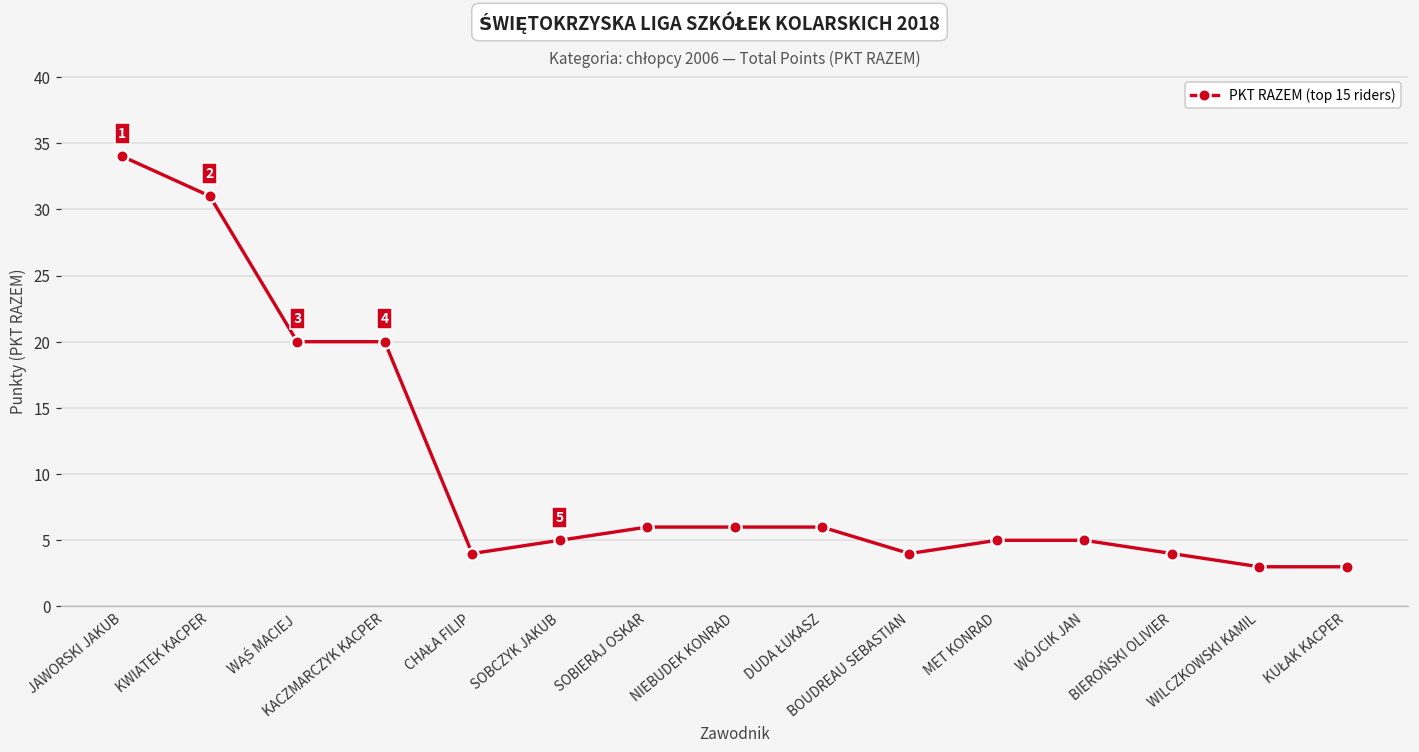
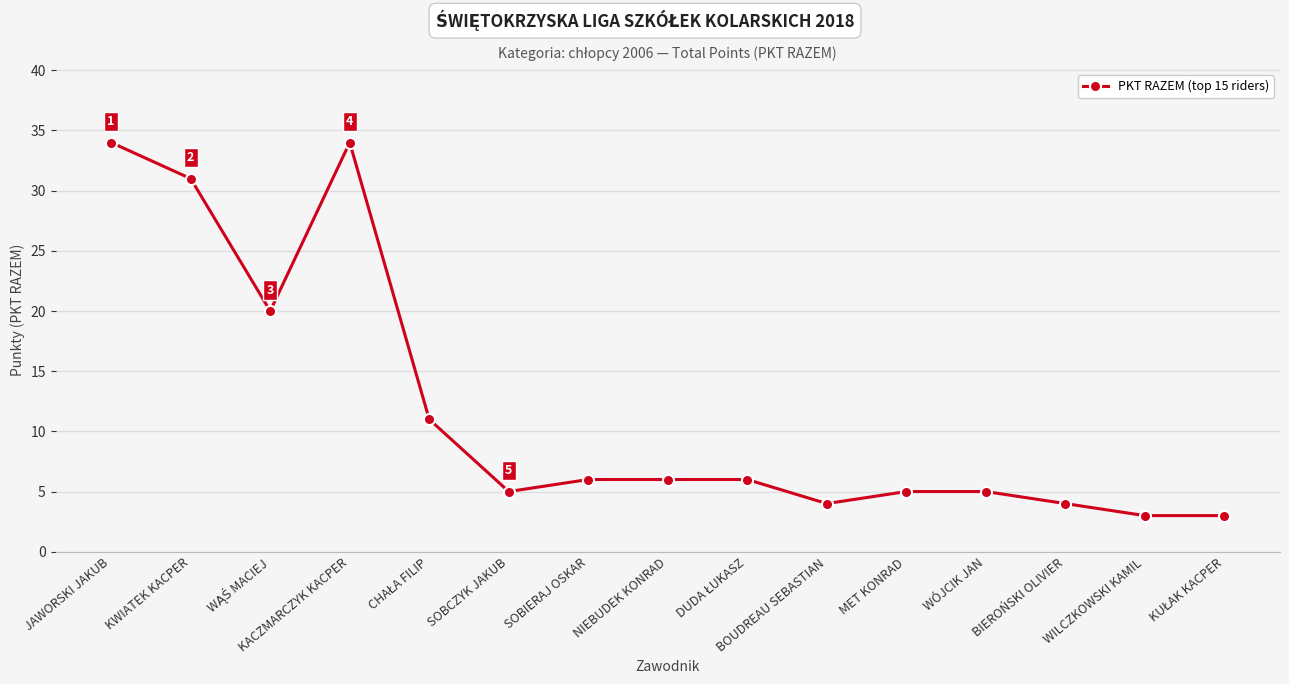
  {
-   "KACZMARCZYK KACPER": 20,
-   "CHAŁA FILIP": 4,
+   "KACZMARCZYK KACPER": 34,
+   "CHAŁA FILIP": 11,
    "SOBIERAJ OSKAR": 6,
    "NIEBUDEK KONRAD": 6,
    "DUDA ŁUKASZ": 6,
    "BOUDREAU SEBASTIAN": 4,
    "MET KONRAD": 5,
    "WÓJCIK JAN": 5,
    "BIEROŃSKI OLIVIER": 4,
    "WILCZKOWSKI KAMIL": 3,
    "KUŁAK KACPER": 3
  }
